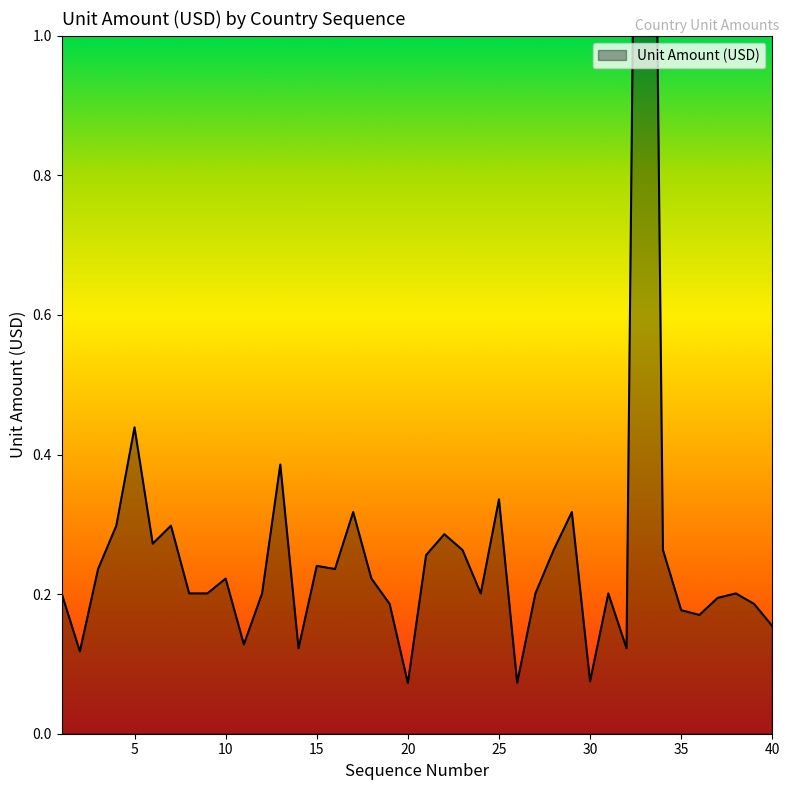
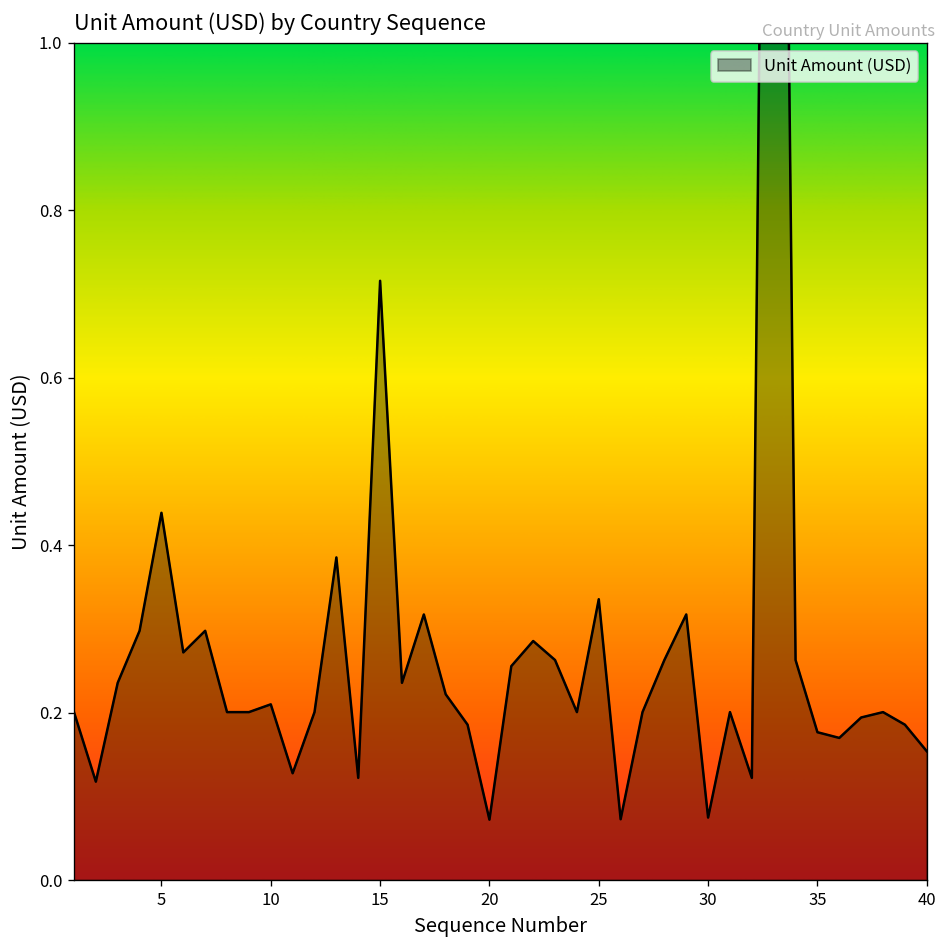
  {
    "5": 0.44,
-   "10": 0.22,
-   "15": 0.24,
+   "10": 0.21,
+   "15": 0.72,
    "20": 0.07,
    "25": 0.34,
    "30": 0.08,
    "35": 0.18,
    "40": 0.15
  }
